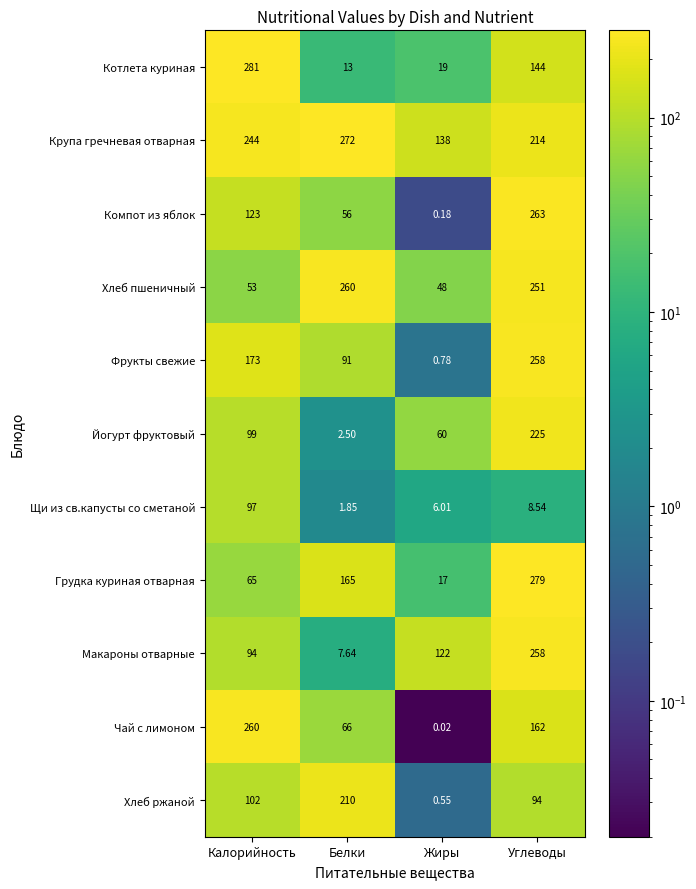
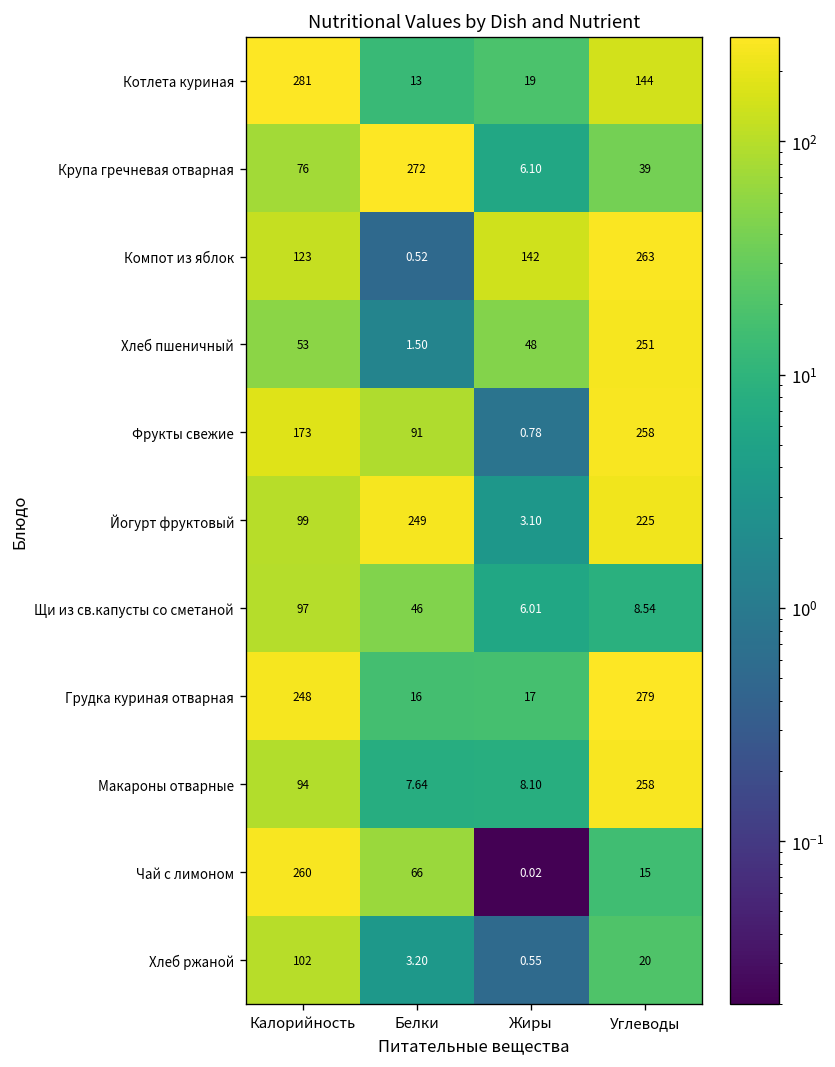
  {
    "Котлета куриная": {
      "Калорийность": 281,
      "Белки": 13,
      "Жиры": 19,
      "Углеводы": 144
    },
    "Крупа гречневая отварная": {
-     "Калорийность": 244,
+     "Калорийность": 76,
      "Белки": 272,
-     "Жиры": 138,
-     "Углеводы": 214
+     "Жиры": 6.10,
+     "Углеводы": 39
    },
    "Компот из яблок": {
      "Калорийность": 123,
-     "Белки": 56,
-     "Жиры": 0.18,
+     "Белки": 0.52,
+     "Жиры": 142,
      "Углеводы": 263
    },
    "Хлеб пшеничный": {
      "Калорийность": 53,
-     "Белки": 260,
+     "Белки": 1.50,
      "Жиры": 48,
      "Углеводы": 251
    },
    "Фрукты свежие": {
      "Калорийность": 173,
      "Белки": 91,
      "Жиры": 0.78,
      "Углеводы": 258
    },
    "Йогурт фруктовый": {
      "Калорийность": 99,
-     "Белки": 2.50,
-     "Жиры": 60,
+     "Белки": 249,
+     "Жиры": 3.10,
      "Углеводы": 225
    },
    "Щи из св.капусты со сметаной": {
      "Калорийность": 97,
-     "Белки": 1.85,
+     "Белки": 46,
      "Жиры": 6.01,
      "Углеводы": 8.54
    },
    "Грудка куриная отварная": {
-     "Калорийность": 65,
-     "Белки": 165,
+     "Калорийность": 248,
+     "Белки": 16,
      "Жиры": 17,
      "Углеводы": 279
    },
    "Макароны отварные": {
      "Калорийность": 94,
      "Белки": 7.64,
-     "Жиры": 122,
+     "Жиры": 8.10,
      "Углеводы": 258
    },
    "Чай с лимоном": {
      "Калорийность": 260,
      "Белки": 66,
      "Жиры": 0.02,
-     "Углеводы": 162
+     "Углеводы": 15
    },
    "Хлеб ржаной": {
      "Калорийность": 102,
-     "Белки": 210,
+     "Белки": 3.20,
      "Жиры": 0.55,
-     "Углеводы": 94
+     "Углеводы": 20
    }
  }
